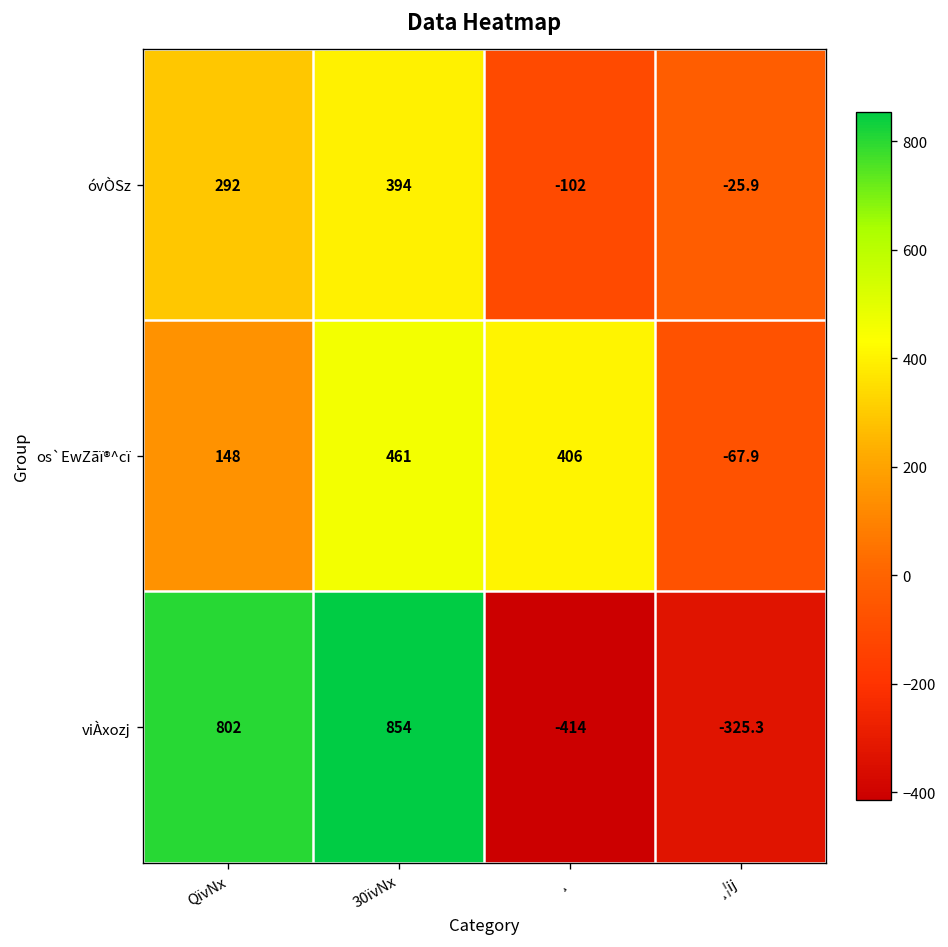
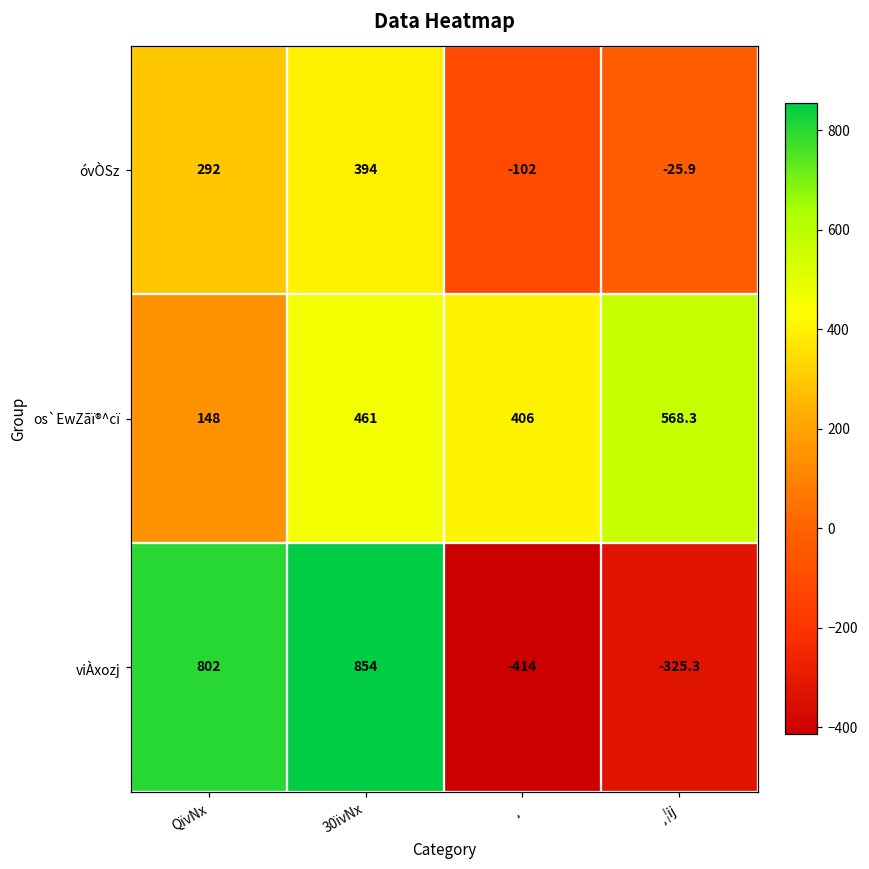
  {
    "óvÒSz": {
      "QïvNx": 292,
      "30ïvNx": 394,
      "¸": -102,
      "¸¦ij": -25.9
    },
    "os`EwZãï®^cï": {
      "QïvNx": 148,
      "30ïvNx": 461,
      "¸": 406,
-     "¸¦ij": -67.9
+     "¸¦ij": 568.3
    },
    "viÀxozj": {
      "QïvNx": 802,
      "30ïvNx": 854,
      "¸": -414,
      "¸¦ij": -325.3
    }
  }
